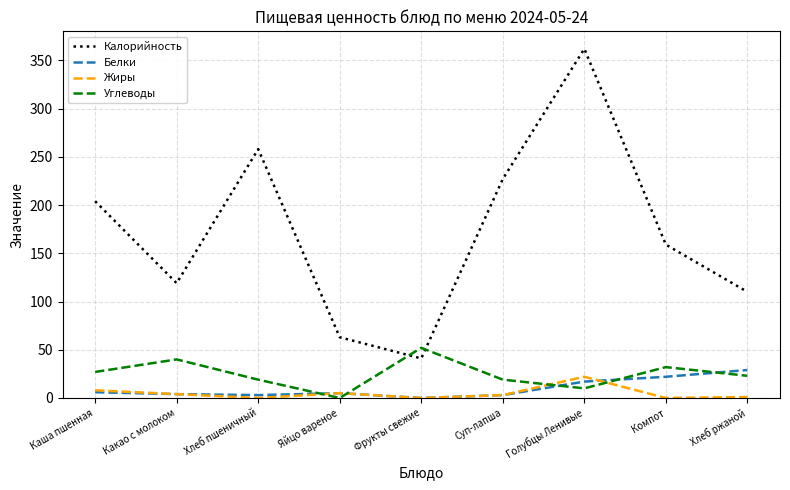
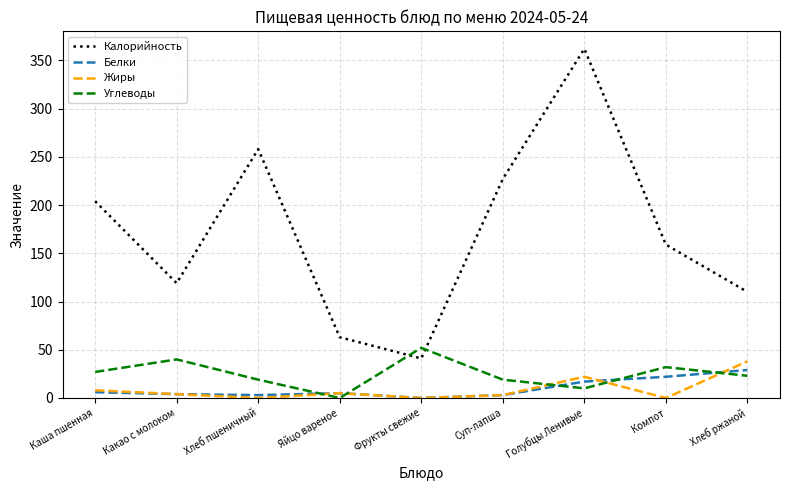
  {
    "Калорийность": {
      "Каша пшенная": 200,
      "Какао с молоком": 120,
      "Хлеб пшеничный": 260,
      "Яйцо вареное": 60,
      "Фрукты свежие": 40,
      "Суп-лапша": 230,
      "Голубцы Ленивые": 360,
      "Компот": 160,
      "Хлеб ржаной": 110
    },
    "Белки": {
      "Хлеб пшеничный": 0,
      "Голубцы Ленивые": 20,
      "Компот": 20,
      "Хлеб ржаной": 30
    },
    "Жиры": {
      "Хлеб пшеничный": 0,
      "Голубцы Ленивые": 20,
      "Компот": 0,
-     "Хлеб ржаной": 0
+     "Хлеб ржаной": 40
    },
    "Углеводы": {
      "Каша пшенная": 30,
      "Какао с молоком": 40,
      "Хлеб пшеничный": 20,
      "Яйцо вареное": 0,
      "Фрукты свежие": 50,
      "Суп-лапша": 20,
      "Голубцы Ленивые": 10,
      "Компот": 30,
      "Хлеб ржаной": 20
    }
  }
